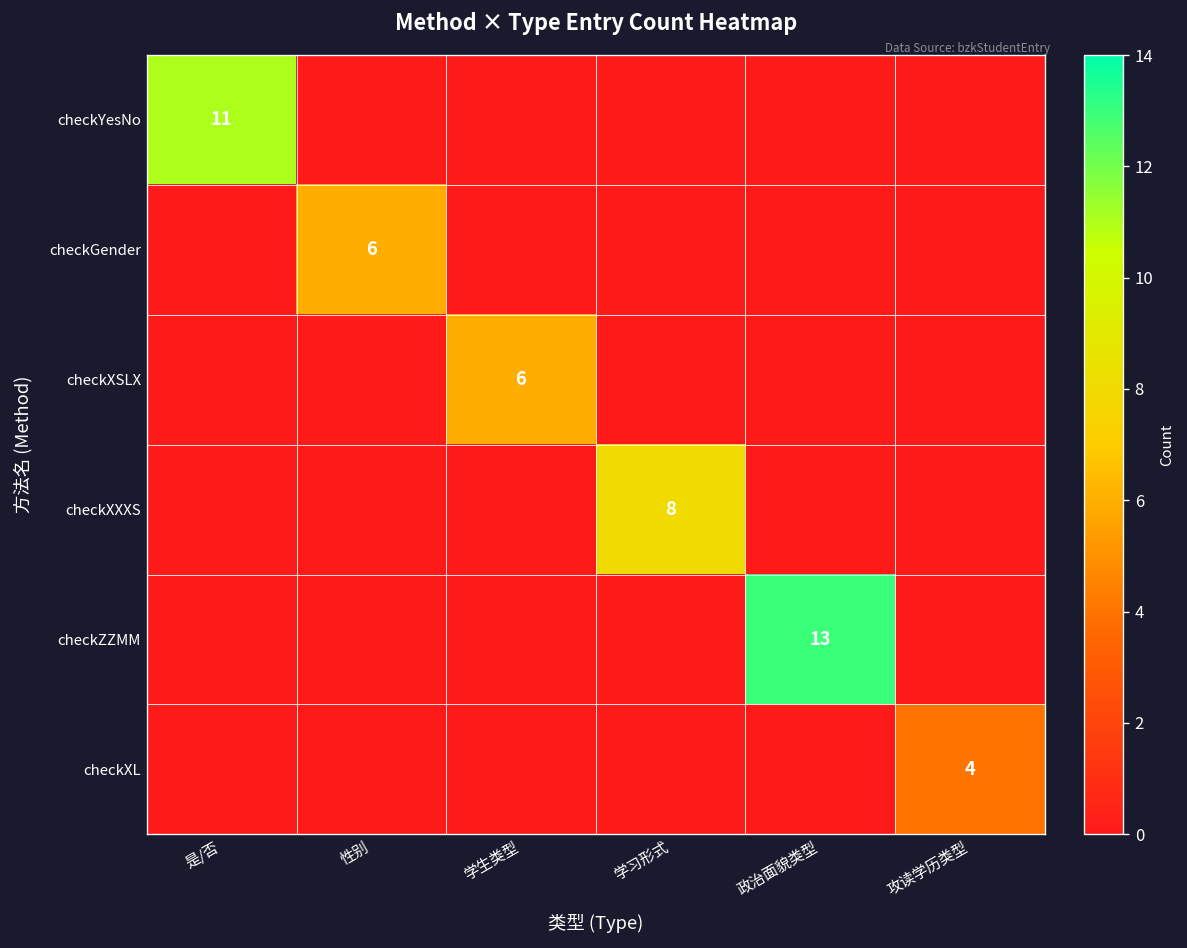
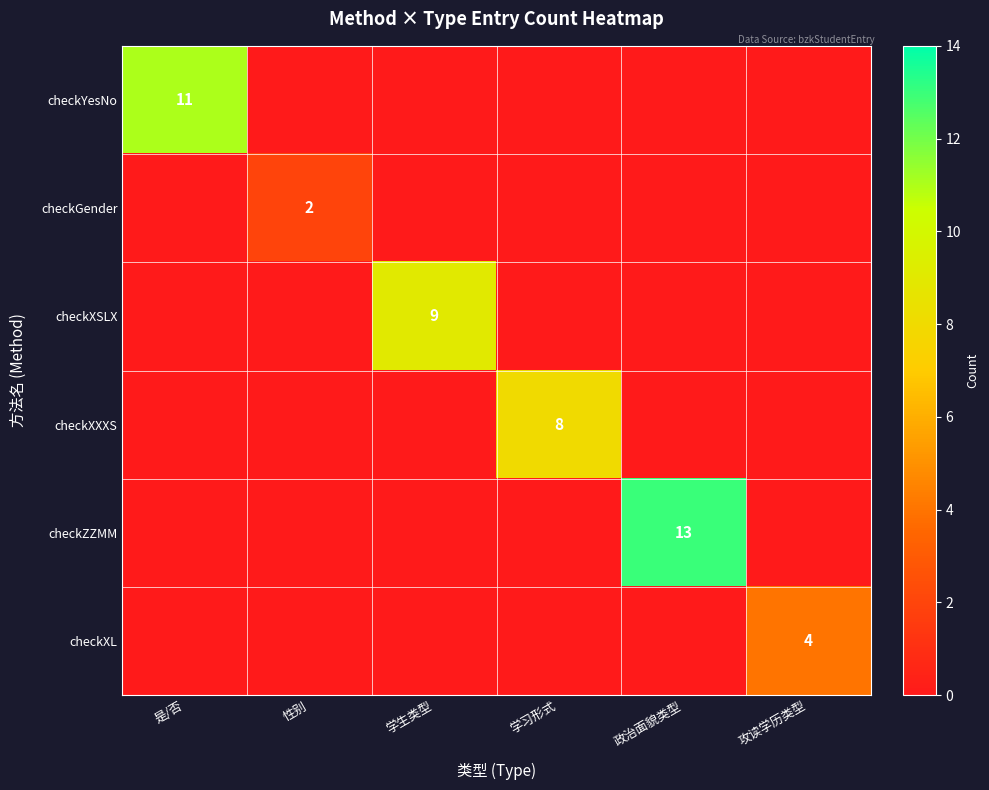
  {
    "checkYesNo": {
      "是/否": 11
    },
    "checkGender": {
-     "性别": 6
+     "性别": 2
    },
    "checkXSLX": {
-     "学生类型": 6
+     "学生类型": 9
    },
    "checkXXXS": {
      "学习形式": 8
    },
    "checkZZMM": {
      "政治面貌类型": 13
    },
    "checkXL": {
      "攻读学历类型": 4
    }
  }
